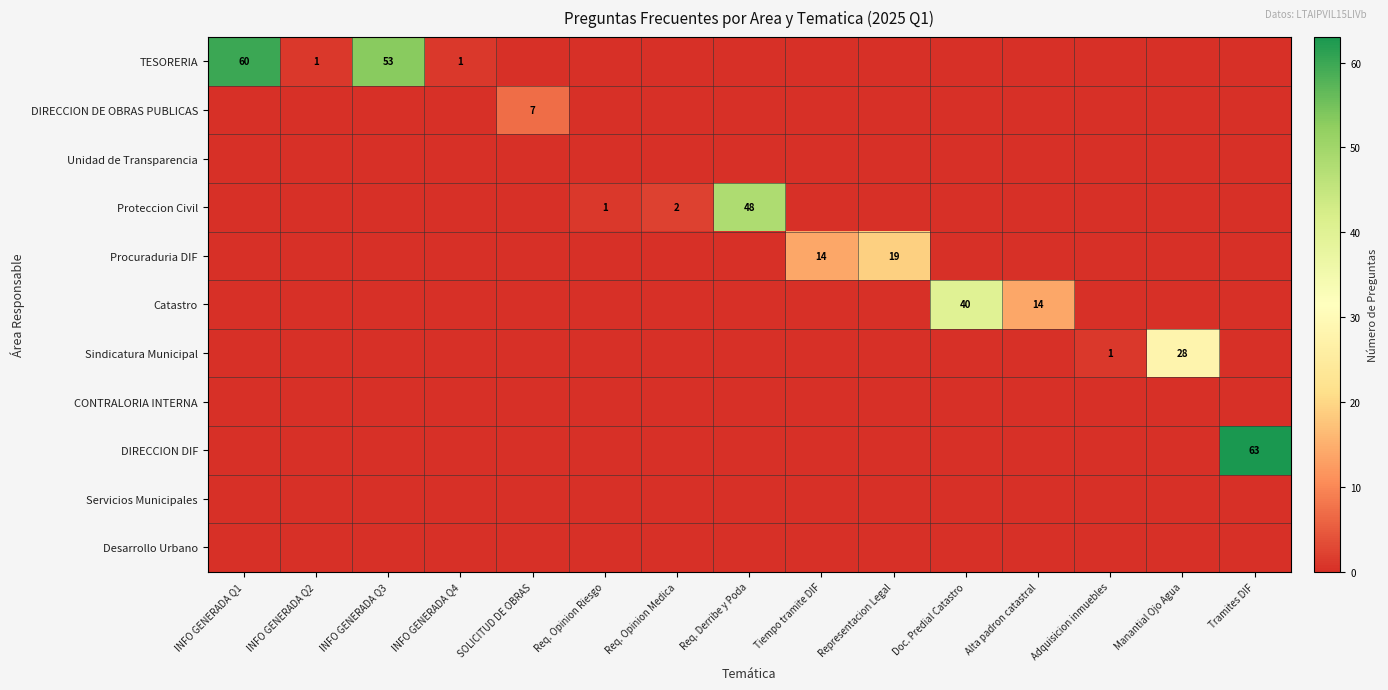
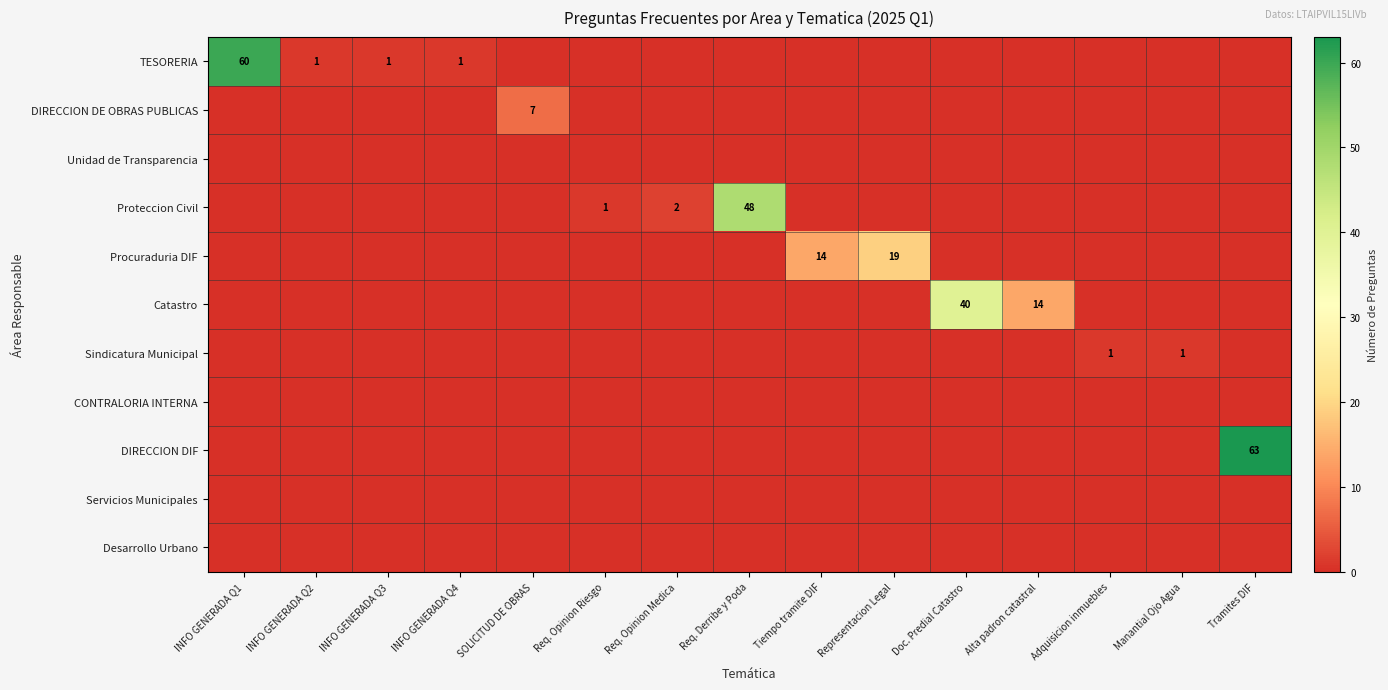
  {
    "TESORERIA": {
      "INFO GENERADA Q1": 60,
      "INFO GENERADA Q2": 1,
-     "INFO GENERADA Q3": 53,
+     "INFO GENERADA Q3": 1,
      "INFO GENERADA Q4": 1
    },
    "DIRECCION DE OBRAS PUBLICAS": {
      "SOLICITUD DE OBRAS": 7
    },
    "Proteccion Civil": {
      "Req. Opinion Riesgo": 1,
      "Req. Opinion Medica": 2,
      "Req. Derribe y Poda": 48
    },
    "Procuraduria DIF": {
      "Tiempo tramite DIF": 14,
      "Representacion Legal": 19
    },
    "Catastro": {
      "Doc. Predial Catastro": 40,
      "Alta padron catastral": 14
    },
    "Sindicatura Municipal": {
      "Adquisicion inmuebles": 1,
-     "Manantial Ojo Agua": 28
+     "Manantial Ojo Agua": 1
    },
    "DIRECCION DIF": {
      "Tramites DIF": 63
    }
  }
